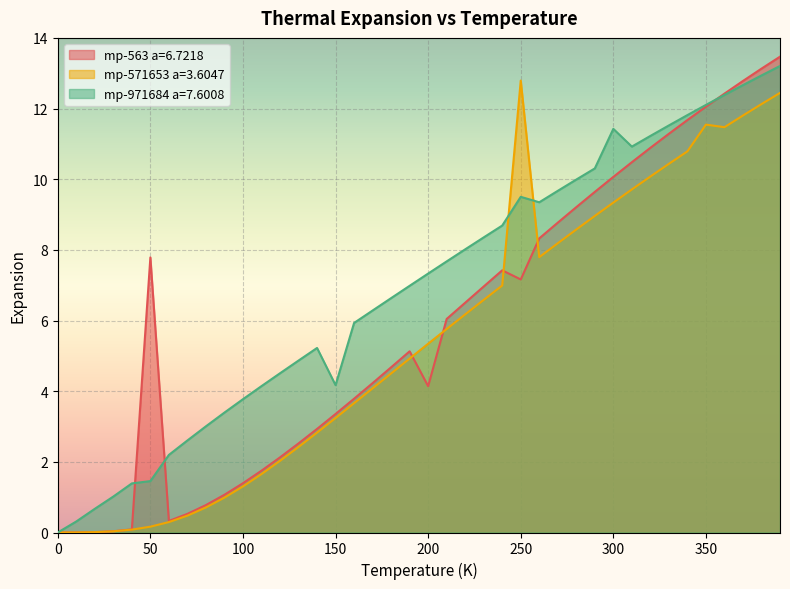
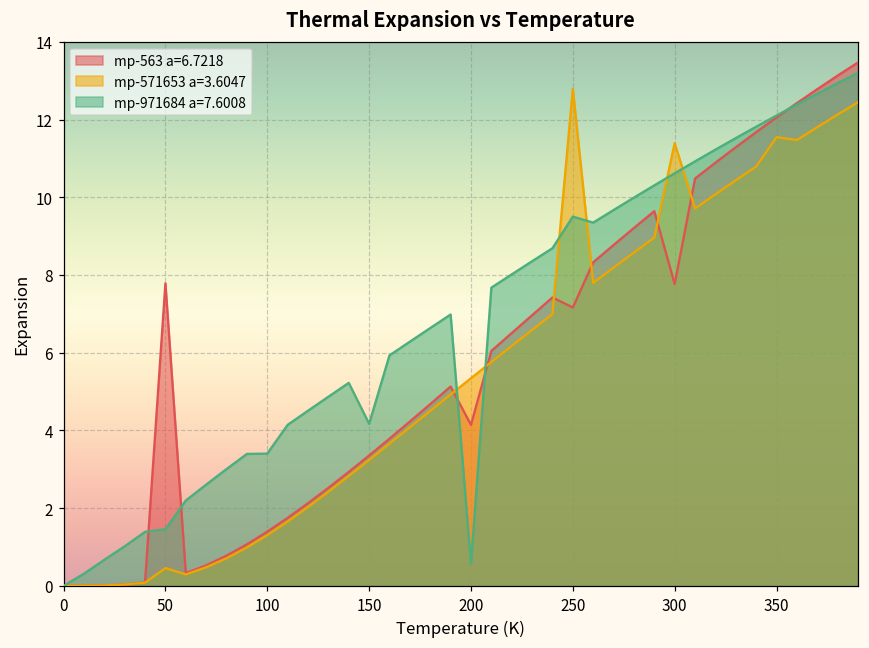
  {
    "mp-563 a=6.7218": {
      "50": 7.8,
      "100": 1.4,
      "150": 3.4,
      "200": 4.1,
      "250": 7.2,
-     "300": 10.1
+     "300": 7.8
    },
    "mp-571653 a=3.6047": {
-     "50": 0.2,
+     "50": 0.5,
      "100": 1.3,
      "150": 3.2,
      "200": 5.3,
      "250": 12.8,
-     "300": 9.3,
+     "300": 11.4,
      "350": 11.5
    },
    "mp-971684 a=7.6008": {
      "50": 1.5,
-     "100": 3.8,
+     "100": 3.4,
      "150": 4.2,
-     "200": 7.3,
+     "200": 0.6,
      "250": 9.5,
-     "300": 11.4
+     "300": 10.6
    }
  }
